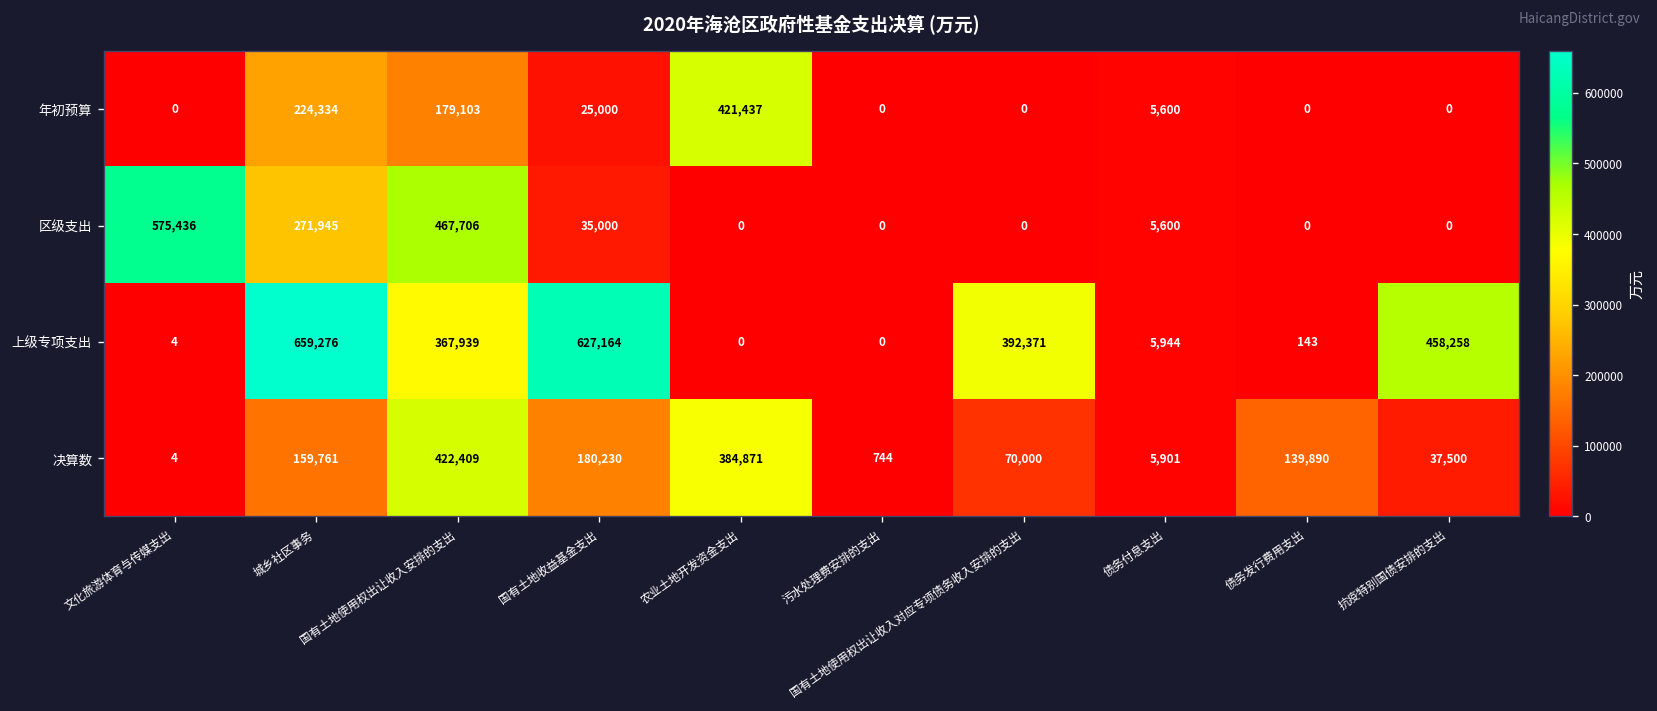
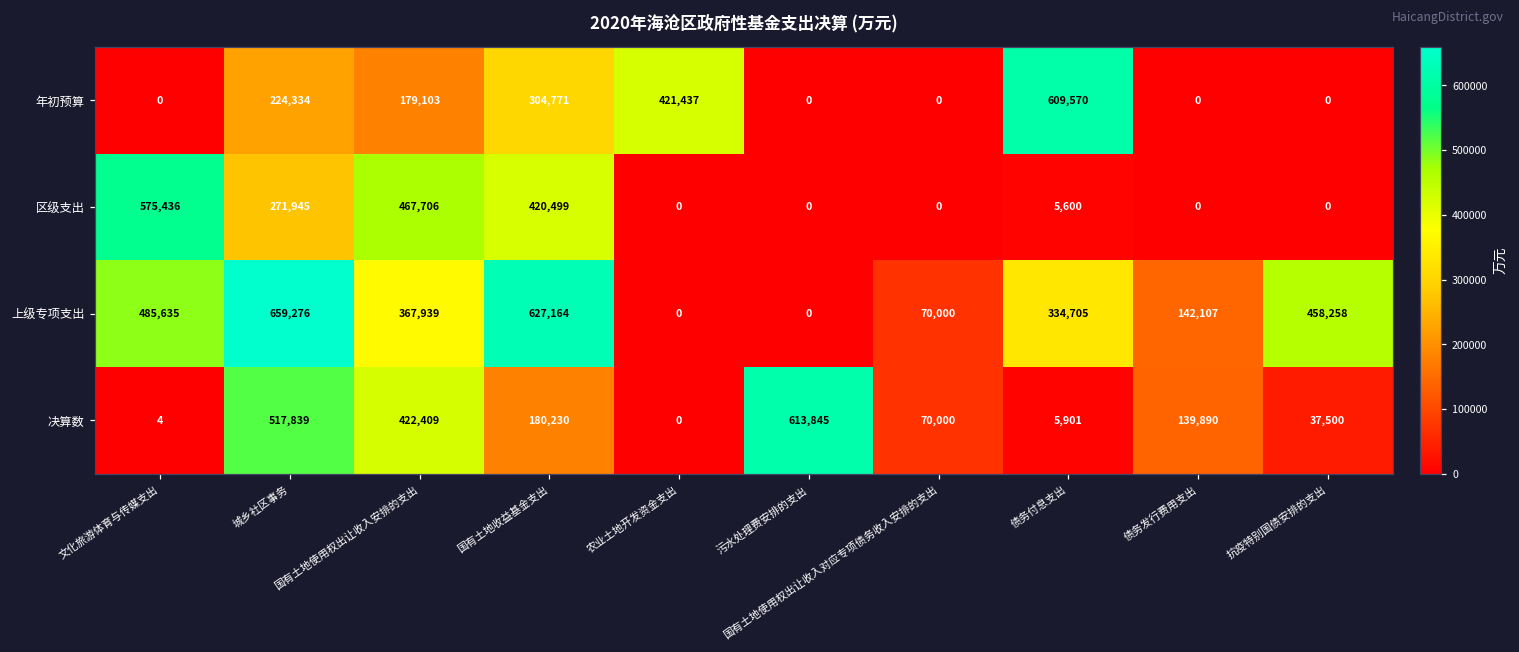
  {
    "年初预算": {
      "文化旅游体育与传媒支出": "0",
      "城乡社区事务": "224,334",
      "国有土地使用权出让收入安排的支出": "179,103",
-     "国有土地收益基金支出": "25,000",
+     "国有土地收益基金支出": "304,771",
      "农业土地开发资金支出": "421,437",
      "污水处理费安排的支出": "0",
      "国有土地使用权出让收入对应专项债务收入安排的支出": "0",
-     "债务付息支出": "5,600",
+     "债务付息支出": "609,570",
      "债务发行费用支出": "0",
      "抗疫特别国债安排的支出": "0"
    },
    "区级支出": {
      "文化旅游体育与传媒支出": "575,436",
      "城乡社区事务": "271,945",
      "国有土地使用权出让收入安排的支出": "467,706",
-     "国有土地收益基金支出": "35,000",
+     "国有土地收益基金支出": "420,499",
      "农业土地开发资金支出": "0",
      "污水处理费安排的支出": "0",
      "国有土地使用权出让收入对应专项债务收入安排的支出": "0",
      "债务付息支出": "5,600",
      "债务发行费用支出": "0",
      "抗疫特别国债安排的支出": "0"
    },
    "上级专项支出": {
-     "文化旅游体育与传媒支出": "4",
+     "文化旅游体育与传媒支出": "485,635",
      "城乡社区事务": "659,276",
      "国有土地使用权出让收入安排的支出": "367,939",
      "国有土地收益基金支出": "627,164",
      "农业土地开发资金支出": "0",
      "污水处理费安排的支出": "0",
-     "国有土地使用权出让收入对应专项债务收入安排的支出": "392,371",
-     "债务付息支出": "5,944",
-     "债务发行费用支出": "143",
+     "国有土地使用权出让收入对应专项债务收入安排的支出": "70,000",
+     "债务付息支出": "334,705",
+     "债务发行费用支出": "142,107",
      "抗疫特别国债安排的支出": "458,258"
    },
    "决算数": {
      "文化旅游体育与传媒支出": "4",
-     "城乡社区事务": "159,761",
+     "城乡社区事务": "517,839",
      "国有土地使用权出让收入安排的支出": "422,409",
      "国有土地收益基金支出": "180,230",
-     "农业土地开发资金支出": "384,871",
-     "污水处理费安排的支出": "744",
+     "农业土地开发资金支出": "0",
+     "污水处理费安排的支出": "613,845",
      "国有土地使用权出让收入对应专项债务收入安排的支出": "70,000",
      "债务付息支出": "5,901",
      "债务发行费用支出": "139,890",
      "抗疫特别国债安排的支出": "37,500"
    }
  }
